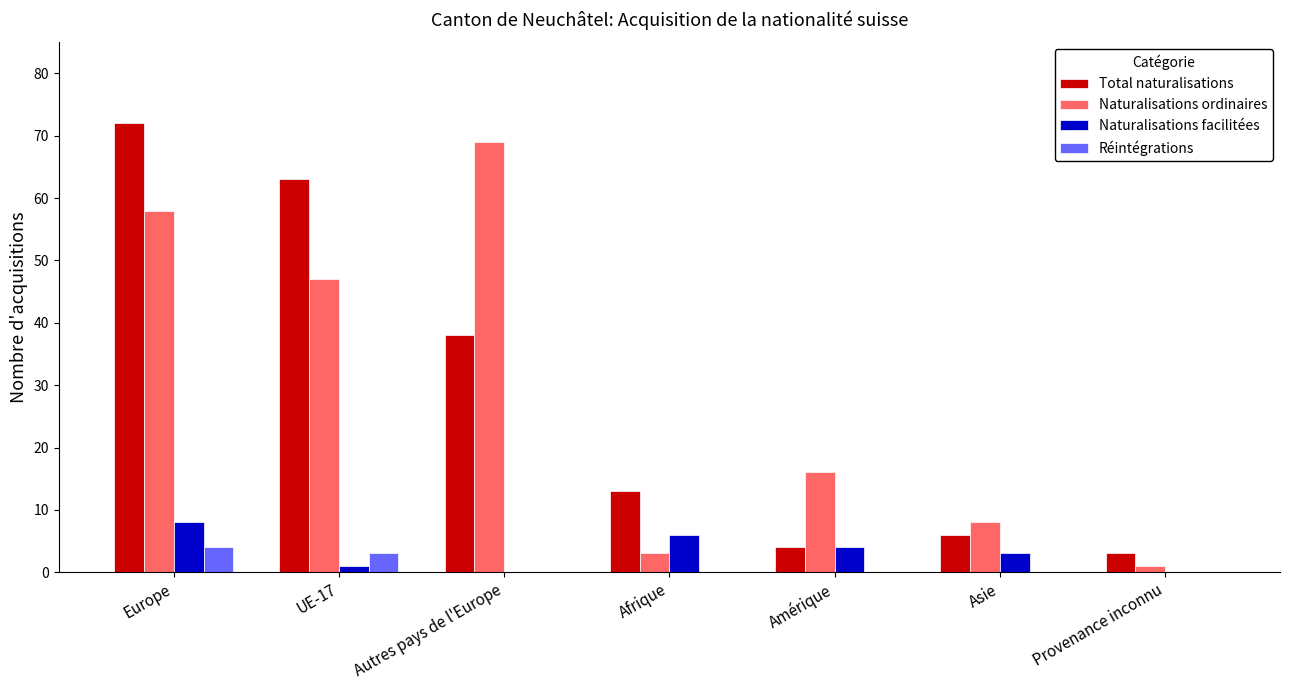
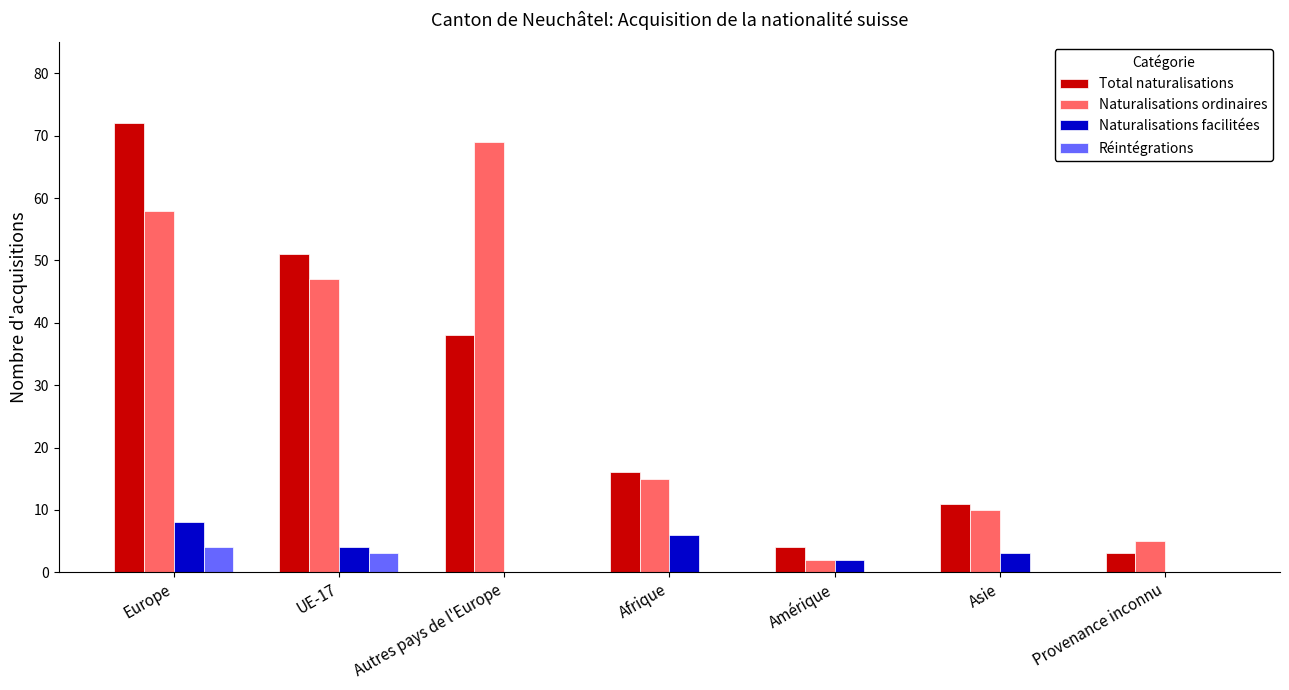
  {
    "Total naturalisations": {
      "Europe": 72,
-     "UE-17": 63,
+     "UE-17": 51,
      "Autres pays de l'Europe": 38,
-     "Afrique": 13,
+     "Afrique": 16,
      "Amérique": 4,
-     "Asie": 6,
+     "Asie": 11,
      "Provenance inconnu": 3
    },
    "Naturalisations ordinaires": {
      "Europe": 58,
      "UE-17": 47,
      "Autres pays de l'Europe": 69,
-     "Afrique": 3,
-     "Amérique": 16,
-     "Asie": 8,
-     "Provenance inconnu": 1
+     "Afrique": 15,
+     "Amérique": 2,
+     "Asie": 10,
+     "Provenance inconnu": 5
    },
    "Naturalisations facilitées": {
      "Europe": 8,
-     "UE-17": 1,
+     "UE-17": 4,
      "Autres pays de l'Europe": 0,
      "Afrique": 6,
-     "Amérique": 4,
+     "Amérique": 2,
      "Asie": 3,
      "Provenance inconnu": 0
    },
    "Réintégrations": {
      "Europe": 4,
      "UE-17": 3,
      "Autres pays de l'Europe": 0,
      "Afrique": 0,
      "Amérique": 0,
      "Asie": 0,
      "Provenance inconnu": 0
    }
  }
